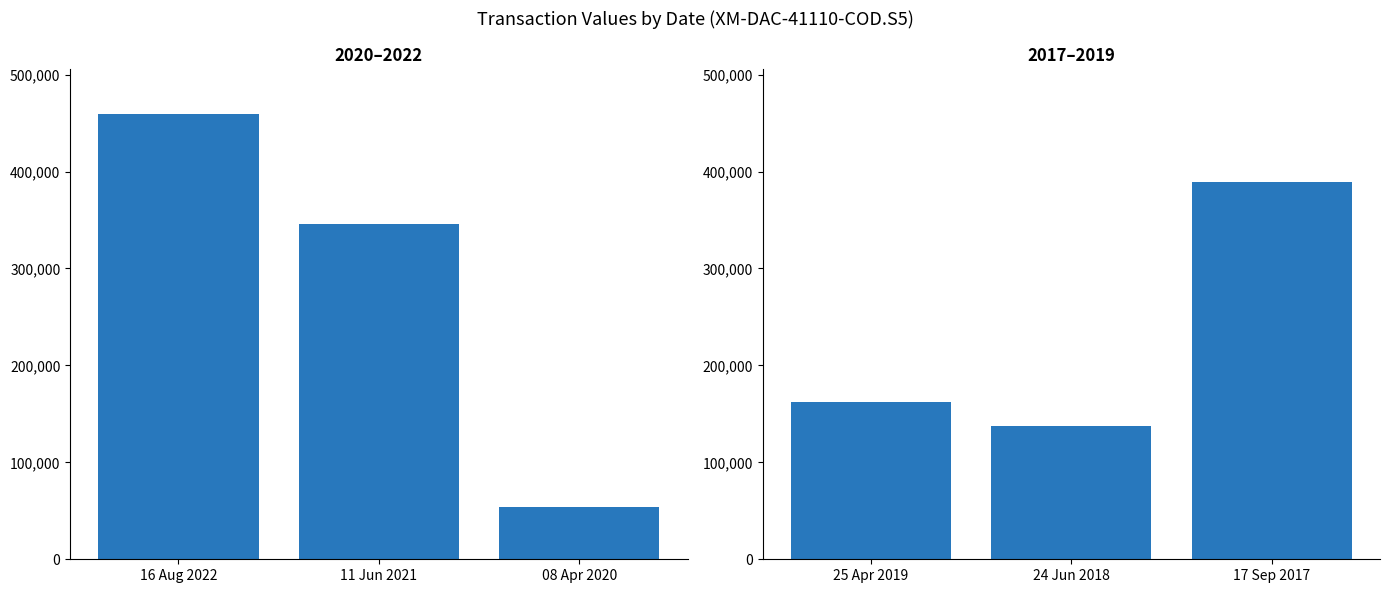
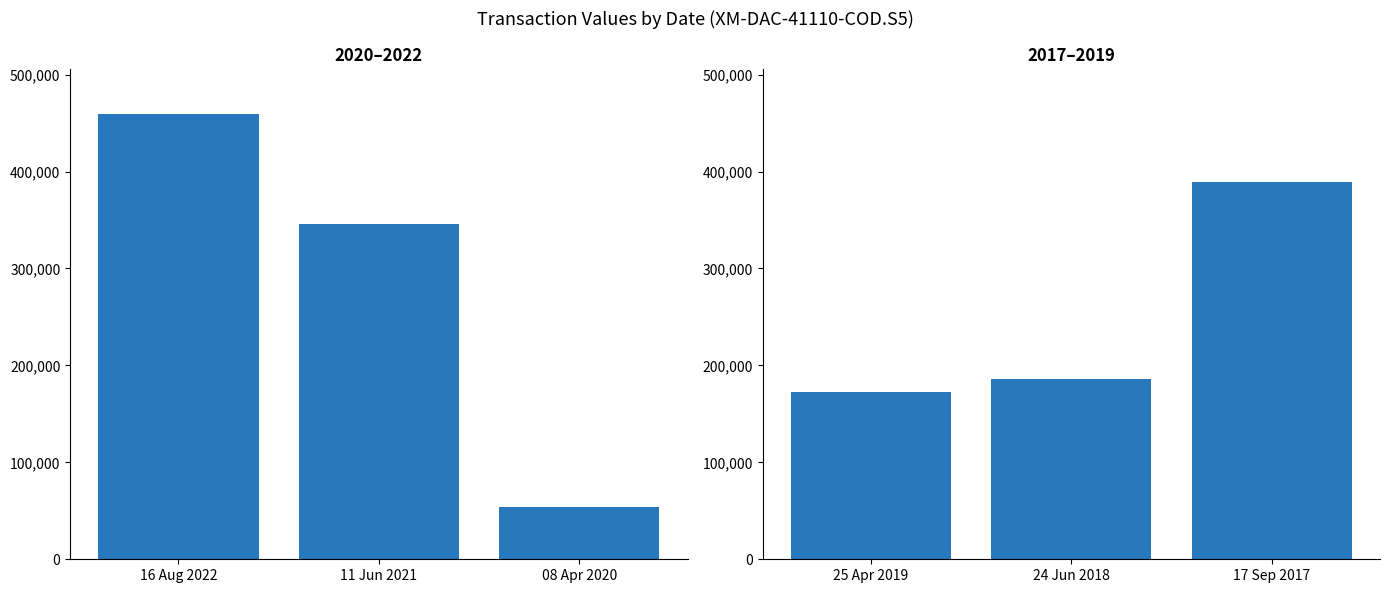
  {
    "2020–2022": {
      "16 Aug 2022": "460,000",
      "11 Jun 2021": "350,000",
      "08 Apr 2020": "50,000"
    },
    "2017–2019": {
-     "25 Apr 2019": "160,000",
-     "24 Jun 2018": "140,000",
+     "25 Apr 2019": "170,000",
+     "24 Jun 2018": "190,000",
      "17 Sep 2017": "390,000"
    }
  }
